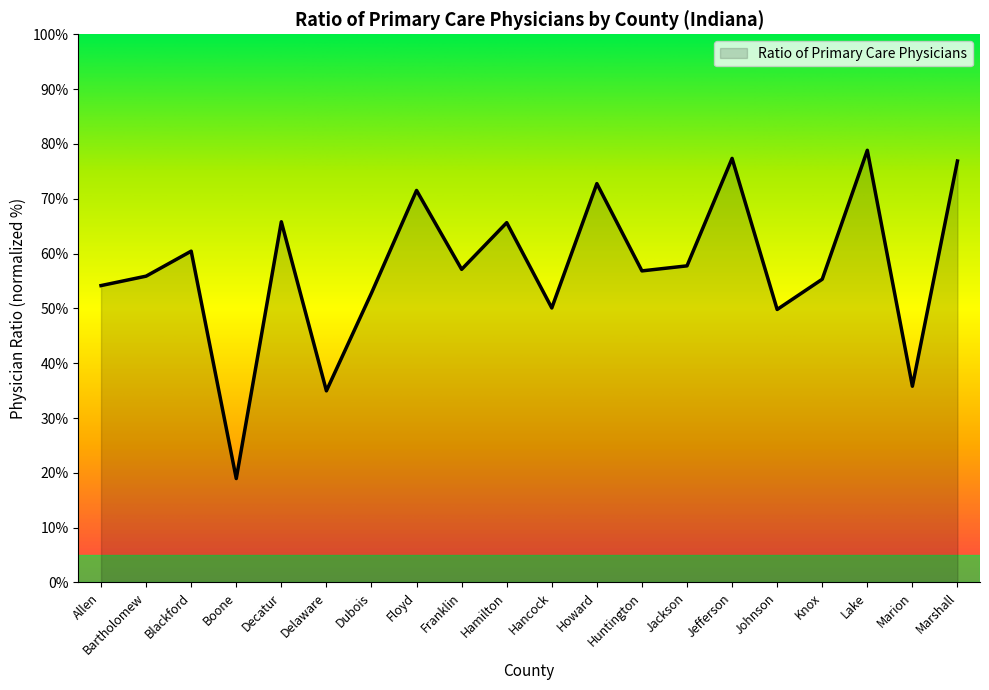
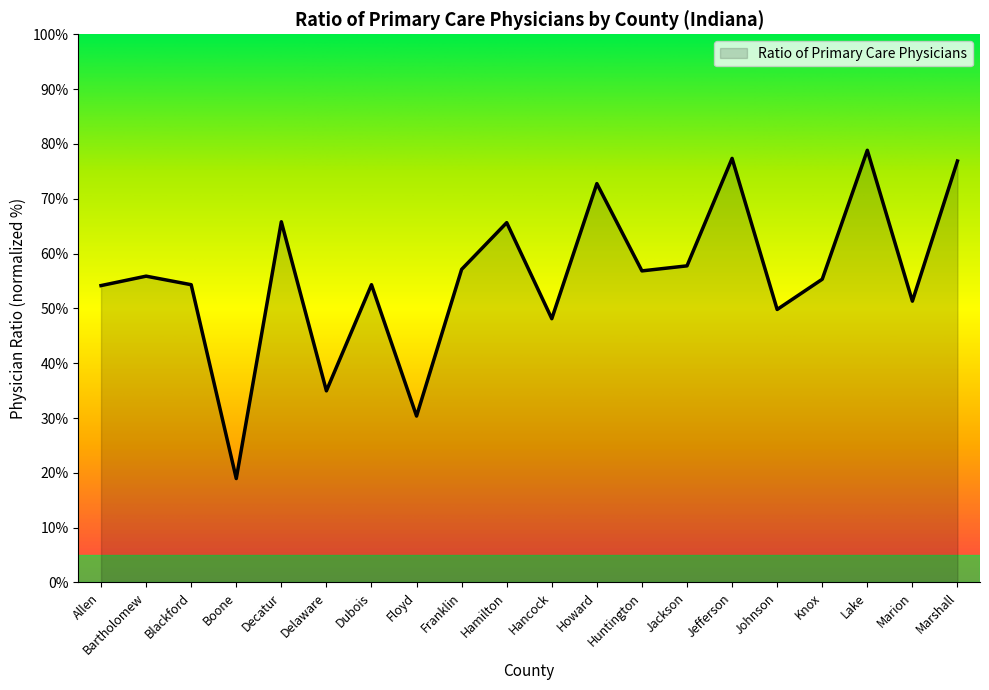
  {
    "Allen": "54%",
    "Bartholomew": "56%",
-   "Blackford": "60%",
+   "Blackford": "54%",
    "Boone": "19%",
    "Decatur": "66%",
    "Delaware": "35%",
-   "Dubois": "53%",
-   "Floyd": "72%",
+   "Dubois": "54%",
+   "Floyd": "30%",
    "Franklin": "57%",
    "Hamilton": "66%",
-   "Hancock": "50%",
+   "Hancock": "48%",
    "Howard": "73%",
    "Huntington": "57%",
    "Jackson": "58%",
    "Jefferson": "77%",
    "Johnson": "50%",
    "Knox": "55%",
    "Lake": "79%",
-   "Marion": "36%",
+   "Marion": "51%",
    "Marshall": "77%"
  }
